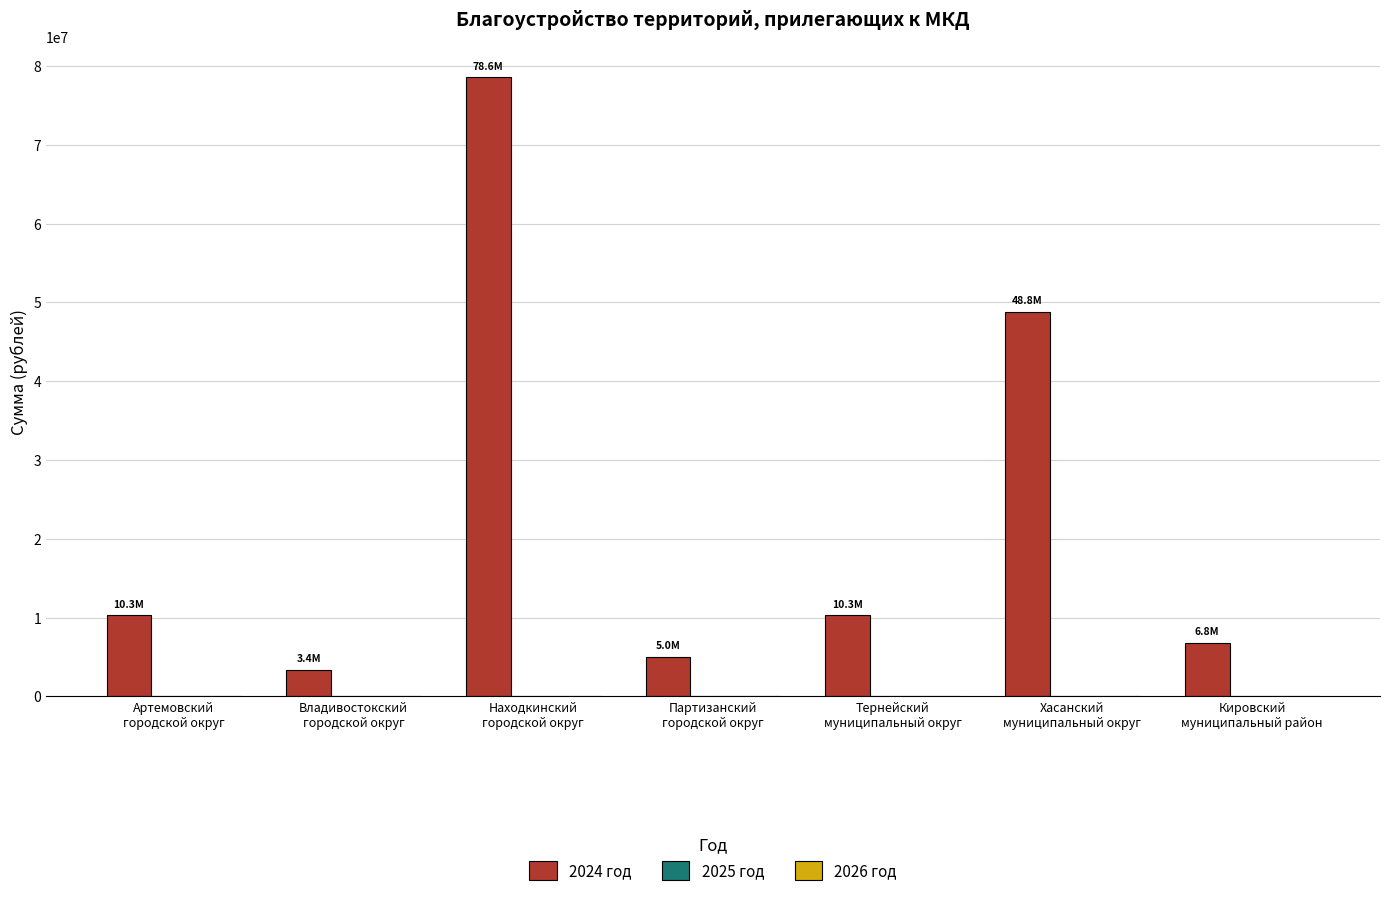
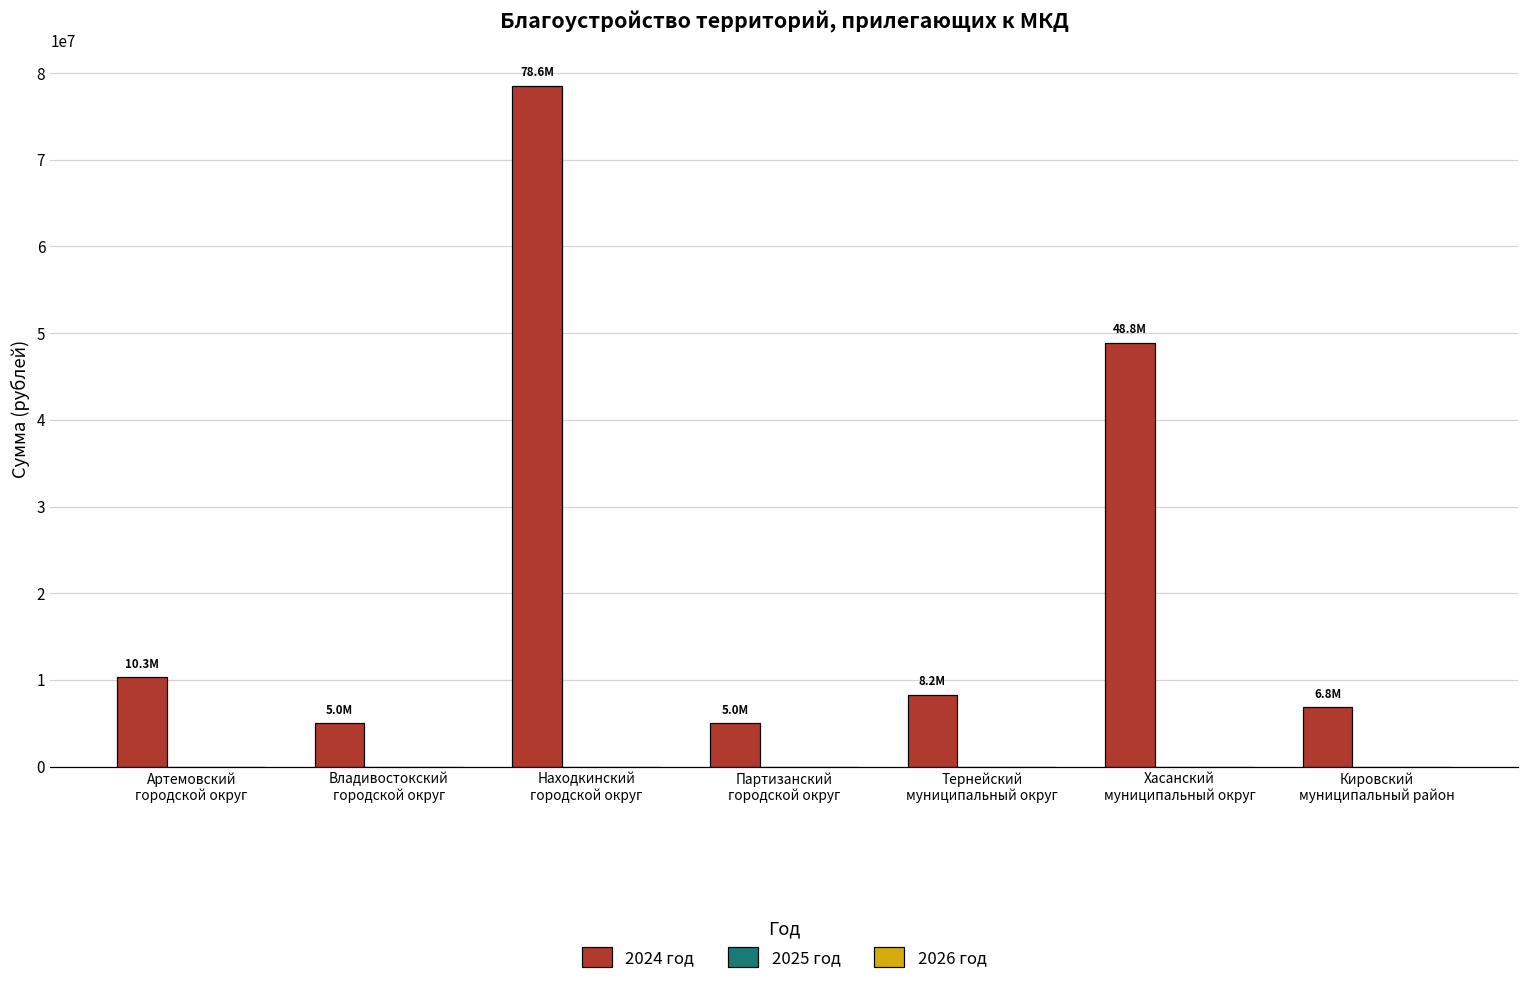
  {
    "2024 год": {
      "Артемовский городской округ": "10.3M",
-     "Владивостокский городской округ": "3.4M",
+     "Владивостокский городской округ": "5.0M",
      "Находкинский городской округ": "78.6M",
      "Партизанский городской округ": "5.0M",
-     "Тернейский муниципальный округ": "10.3M",
+     "Тернейский муниципальный округ": "8.2M",
      "Хасанский муниципальный округ": "48.8M",
      "Кировский муниципальный район": "6.8M"
    },
    "2025 год": {
      "Артемовский городской округ": "0",
      "Владивостокский городской округ": "0",
      "Находкинский городской округ": "0",
      "Партизанский городской округ": "0",
      "Тернейский муниципальный округ": "0",
      "Хасанский муниципальный округ": "0",
      "Кировский муниципальный район": "0"
    },
    "2026 год": {
      "Артемовский городской округ": "0",
      "Владивостокский городской округ": "0",
      "Находкинский городской округ": "0",
      "Партизанский городской округ": "0",
      "Тернейский муниципальный округ": "0",
      "Хасанский муниципальный округ": "0",
      "Кировский муниципальный район": "0"
    }
  }
